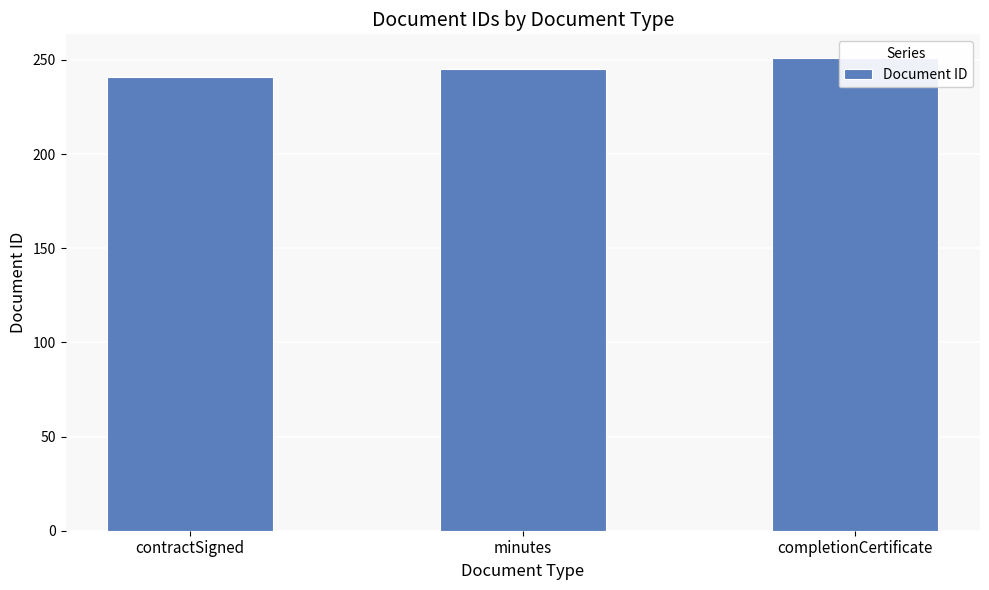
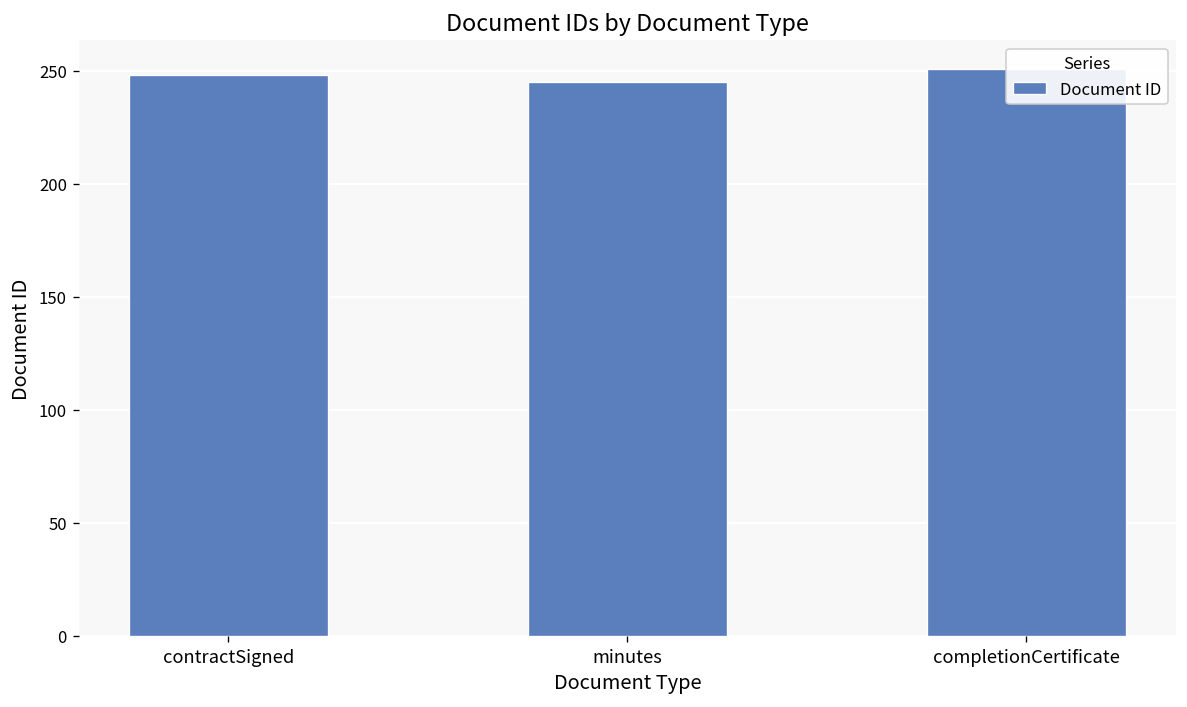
  {
-   "contractSigned": 241,
+   "contractSigned": 248,
    "minutes": 245
  }
